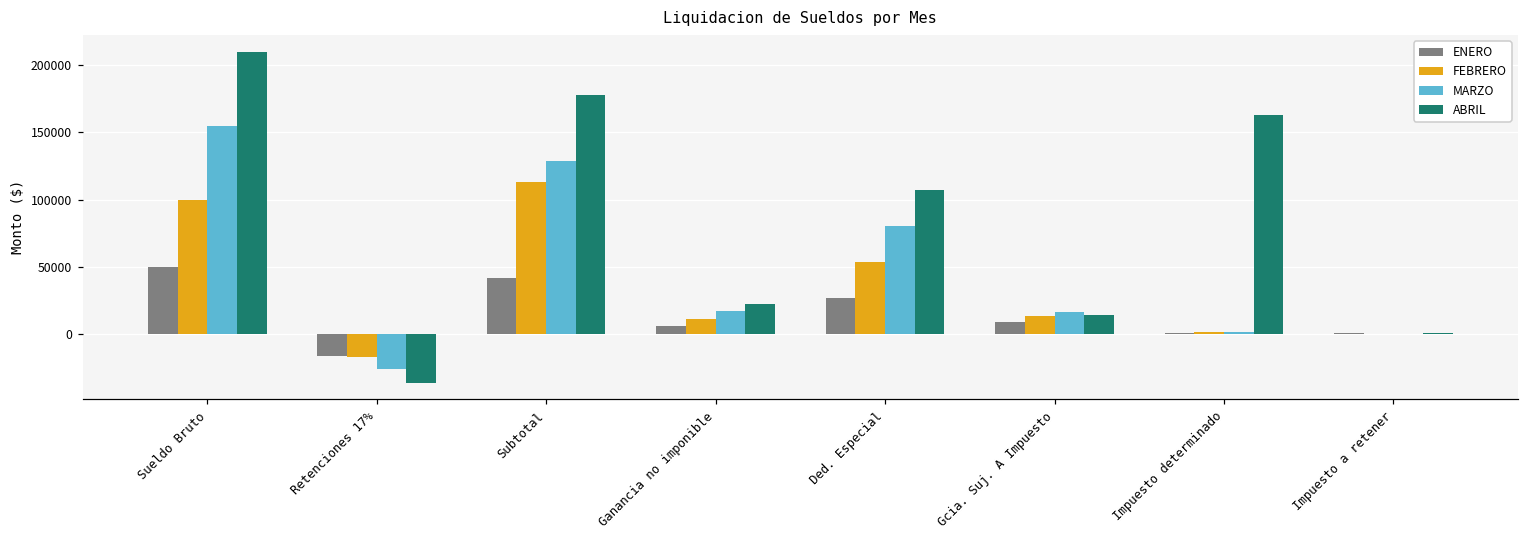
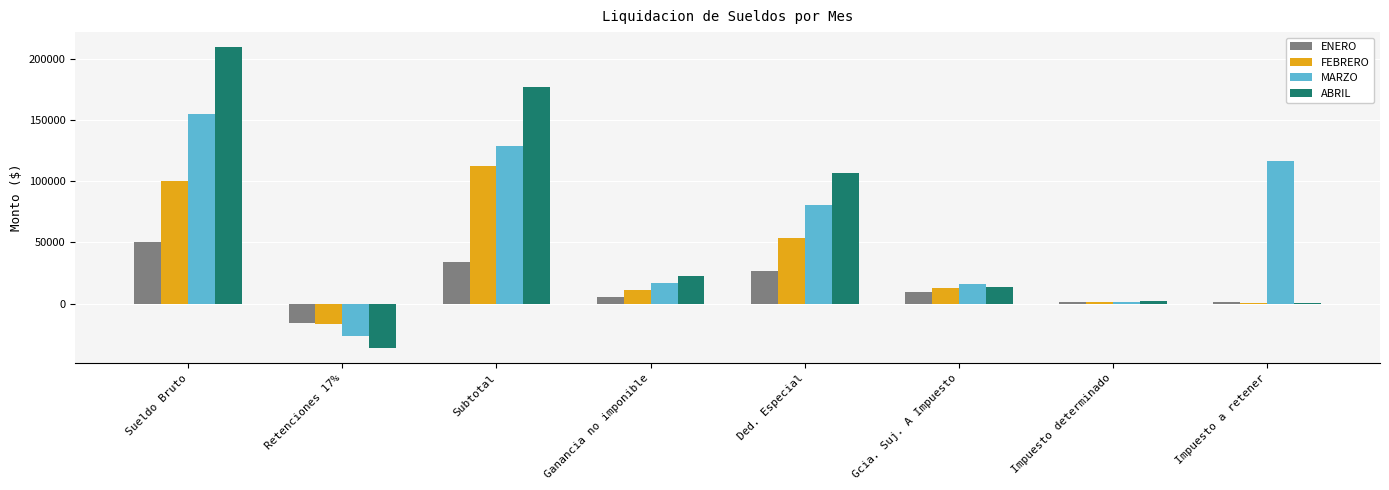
  {
    "ENERO": {
      "Sueldo Bruto": 50000,
      "Retenciones 17%": -16000,
-     "Subtotal": 42000,
+     "Subtotal": 34000,
      "Ganancia no imponible": 6000,
      "Ded. Especial": 27000,
      "Gcia. Suj. A Impuesto": 9000
    },
    "FEBRERO": {
      "Sueldo Bruto": 100000,
      "Retenciones 17%": -17000,
      "Subtotal": 113000,
      "Ganancia no imponible": 11000,
      "Ded. Especial": 54000,
      "Gcia. Suj. A Impuesto": 13000
    },
    "MARZO": {
      "Sueldo Bruto": 155000,
      "Retenciones 17%": -26000,
      "Subtotal": 129000,
      "Ganancia no imponible": 17000,
      "Ded. Especial": 80000,
      "Gcia. Suj. A Impuesto": 16000,
-     "Impuesto a retener": 0
+     "Impuesto a retener": 117000
    },
    "ABRIL": {
      "Sueldo Bruto": 210000,
      "Retenciones 17%": -36000,
      "Subtotal": 178000,
      "Ganancia no imponible": 22000,
      "Ded. Especial": 107000,
      "Gcia. Suj. A Impuesto": 14000,
-     "Impuesto determinado": 163000
+     "Impuesto determinado": 2000
    }
  }
